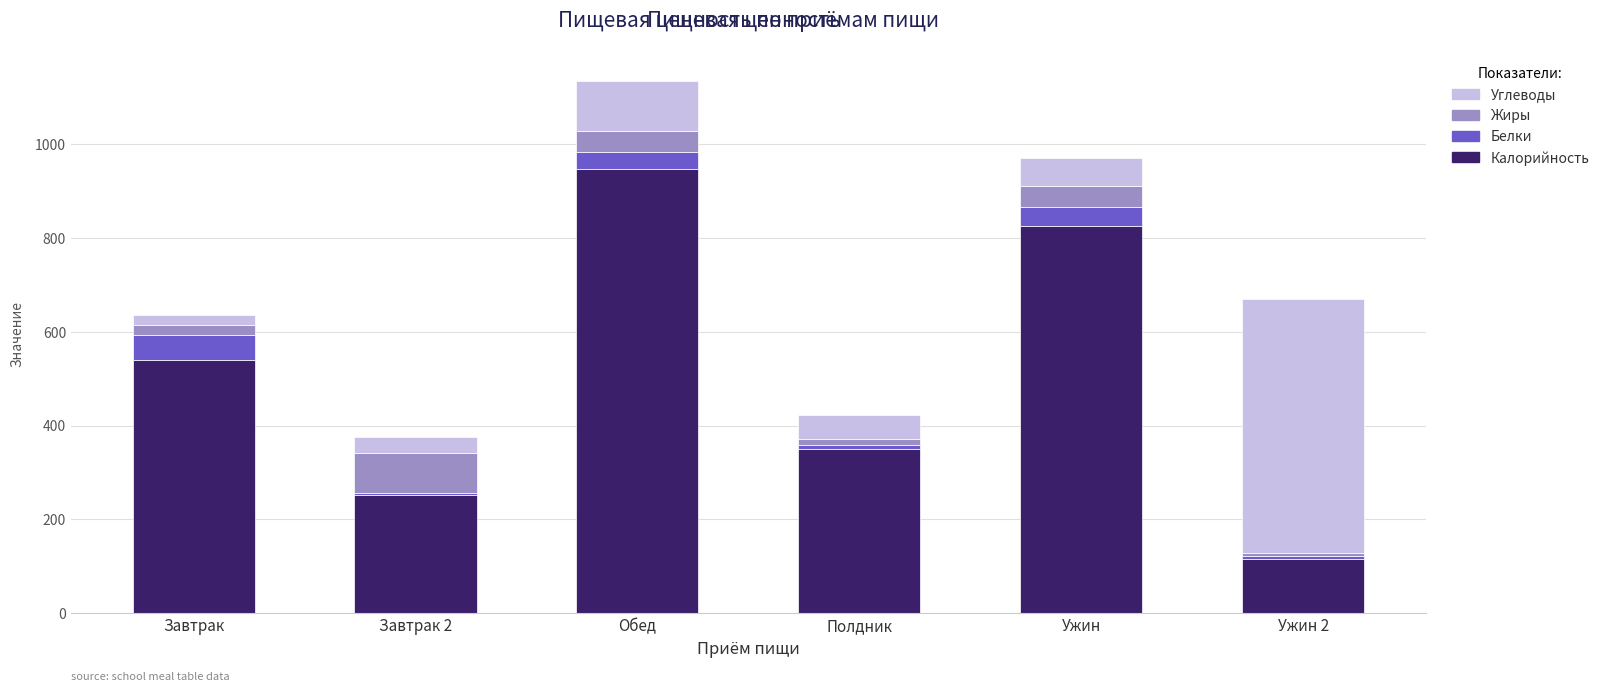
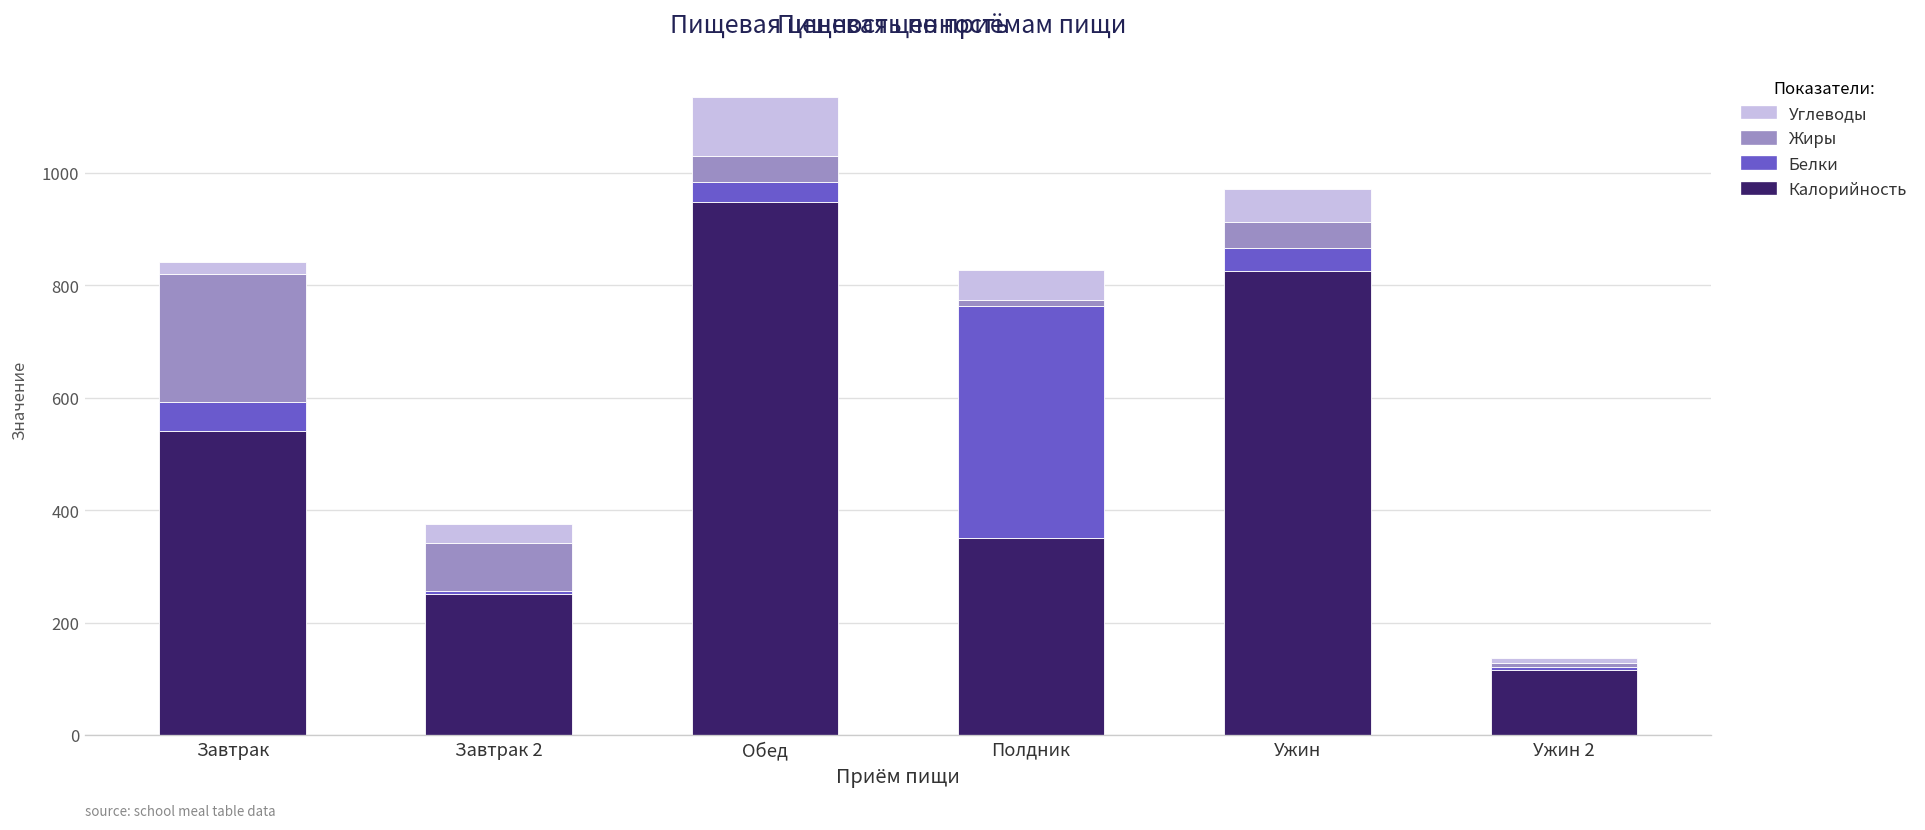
  {
    "Калорийность": {
      "Завтрак": 540,
      "Завтрак 2": 250,
      "Обед": 950,
      "Полдник": 350,
      "Ужин": 830,
      "Ужин 2": 120
    },
    "Белки": {
      "Завтрак": 50,
      "Обед": 40,
-     "Полдник": 10,
+     "Полдник": 410,
      "Ужин": 40,
      "Ужин 2": 10
    },
    "Жиры": {
-     "Завтрак": 20,
+     "Завтрак": 230,
      "Завтрак 2": 90,
      "Обед": 50,
      "Полдник": 10,
      "Ужин": 50,
      "Ужин 2": 10
    },
    "Углеводы": {
      "Завтрак": 20,
      "Завтрак 2": 30,
      "Обед": 110,
      "Полдник": 50,
      "Ужин": 60,
-     "Ужин 2": 540
+     "Ужин 2": 10
    }
  }
